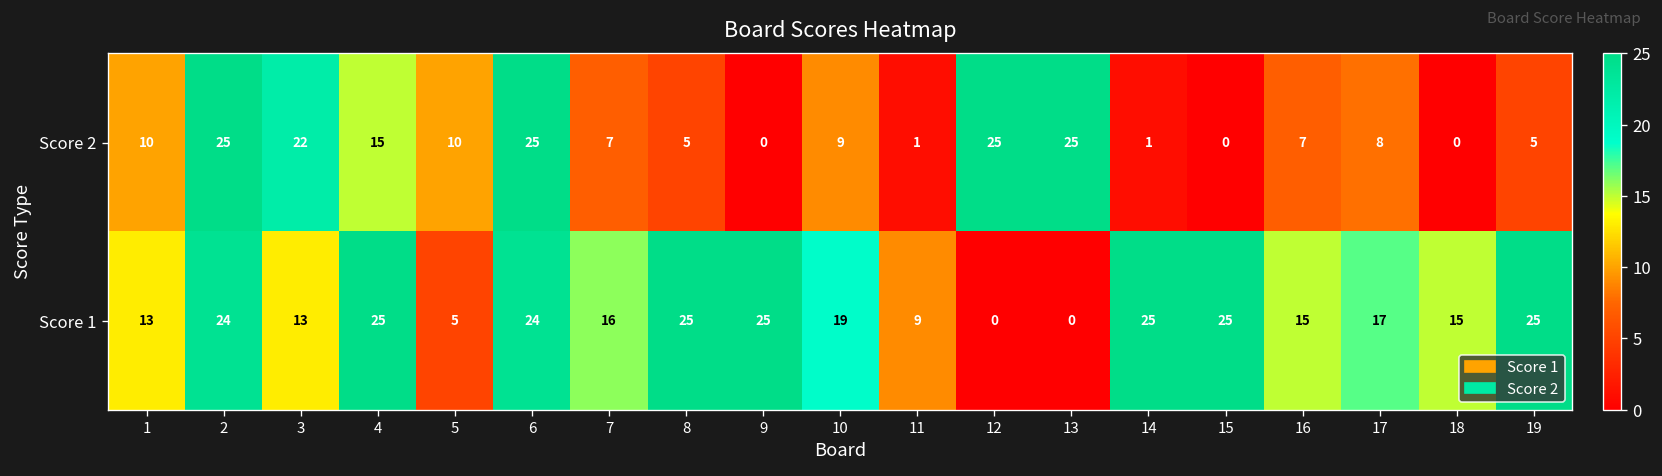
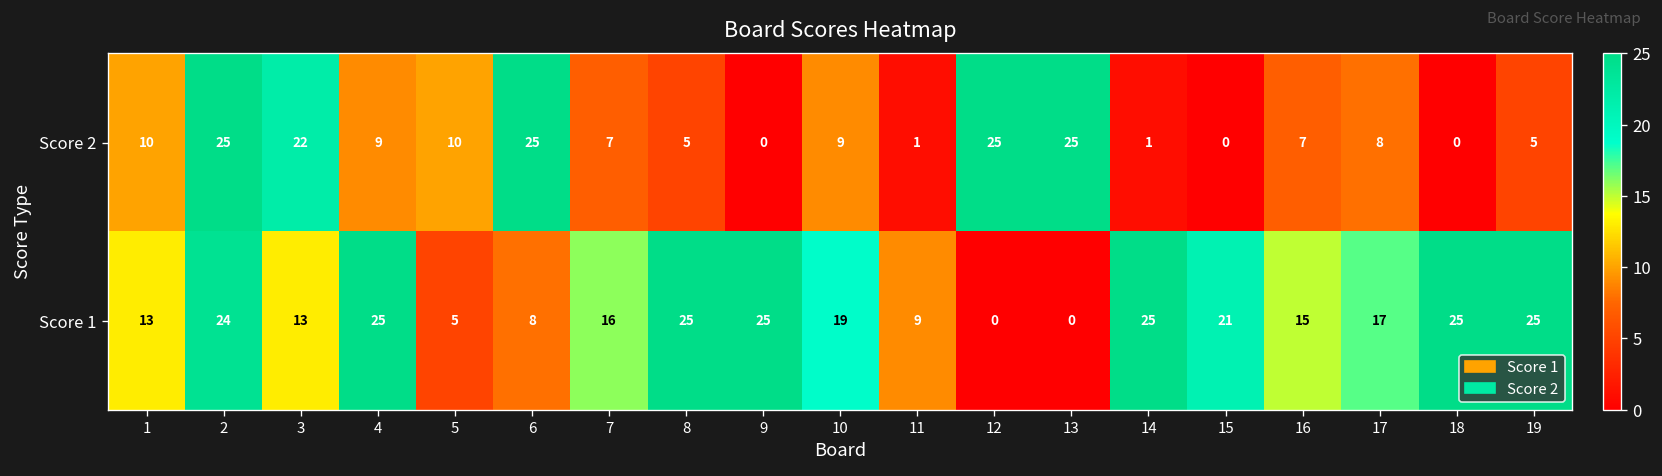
  {
    "Score 2": {
      "1": 10,
      "2": 25,
      "3": 22,
-     "4": 15,
+     "4": 9,
      "5": 10,
      "6": 25,
      "7": 7,
      "8": 5,
      "9": 0,
      "10": 9,
      "11": 1,
      "12": 25,
      "13": 25,
      "14": 1,
      "15": 0,
      "16": 7,
      "17": 8,
      "18": 0,
      "19": 5
    },
    "Score 1": {
      "1": 13,
      "2": 24,
      "3": 13,
      "4": 25,
      "5": 5,
-     "6": 24,
+     "6": 8,
      "7": 16,
      "8": 25,
      "9": 25,
      "10": 19,
      "11": 9,
      "12": 0,
      "13": 0,
      "14": 25,
-     "15": 25,
+     "15": 21,
      "16": 15,
      "17": 17,
-     "18": 15,
+     "18": 25,
      "19": 25
    }
  }
